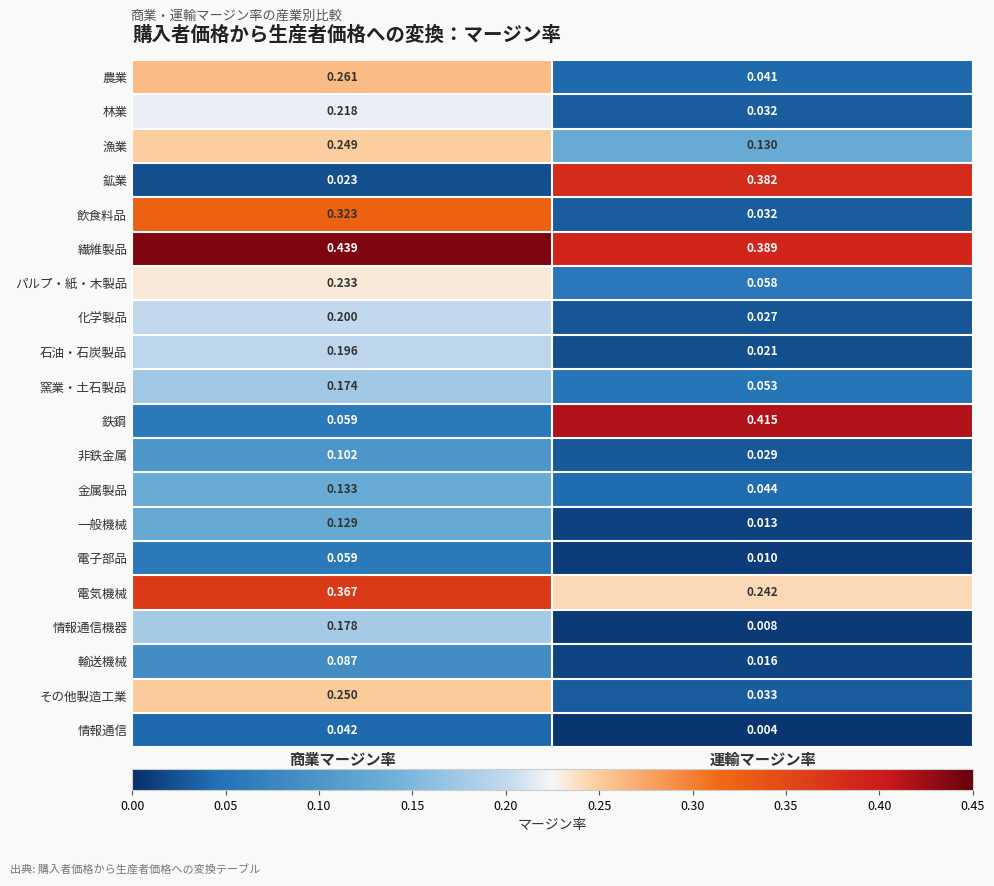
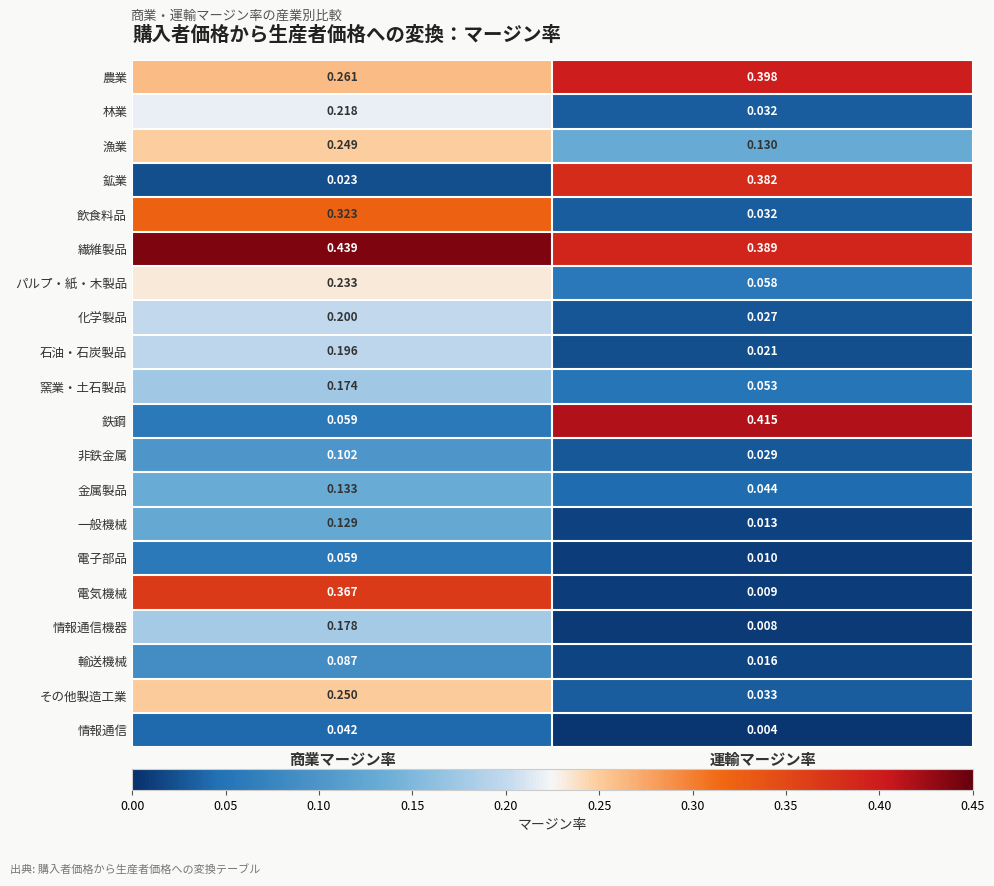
  {
    "農業": {
      "商業マージン率": 0.261,
-     "運輸マージン率": 0.041
+     "運輸マージン率": 0.398
    },
    "林業": {
      "商業マージン率": 0.218,
      "運輸マージン率": 0.032
    },
    "漁業": {
      "商業マージン率": 0.249,
      "運輸マージン率": 0.130
    },
    "鉱業": {
      "商業マージン率": 0.023,
      "運輸マージン率": 0.382
    },
    "飲食料品": {
      "商業マージン率": 0.323,
      "運輸マージン率": 0.032
    },
    "繊維製品": {
      "商業マージン率": 0.439,
      "運輸マージン率": 0.389
    },
    "パルプ・紙・木製品": {
      "商業マージン率": 0.233,
      "運輸マージン率": 0.058
    },
    "化学製品": {
      "商業マージン率": 0.200,
      "運輸マージン率": 0.027
    },
    "石油・石炭製品": {
      "商業マージン率": 0.196,
      "運輸マージン率": 0.021
    },
    "窯業・土石製品": {
      "商業マージン率": 0.174,
      "運輸マージン率": 0.053
    },
    "鉄鋼": {
      "商業マージン率": 0.059,
      "運輸マージン率": 0.415
    },
    "非鉄金属": {
      "商業マージン率": 0.102,
      "運輸マージン率": 0.029
    },
    "金属製品": {
      "商業マージン率": 0.133,
      "運輸マージン率": 0.044
    },
    "一般機械": {
      "商業マージン率": 0.129,
      "運輸マージン率": 0.013
    },
    "電子部品": {
      "商業マージン率": 0.059,
      "運輸マージン率": 0.010
    },
    "電気機械": {
      "商業マージン率": 0.367,
-     "運輸マージン率": 0.242
+     "運輸マージン率": 0.009
    },
    "情報通信機器": {
      "商業マージン率": 0.178,
      "運輸マージン率": 0.008
    },
    "輸送機械": {
      "商業マージン率": 0.087,
      "運輸マージン率": 0.016
    },
    "その他製造工業": {
      "商業マージン率": 0.250,
      "運輸マージン率": 0.033
    },
    "情報通信": {
      "商業マージン率": 0.042,
      "運輸マージン率": 0.004
    }
  }
